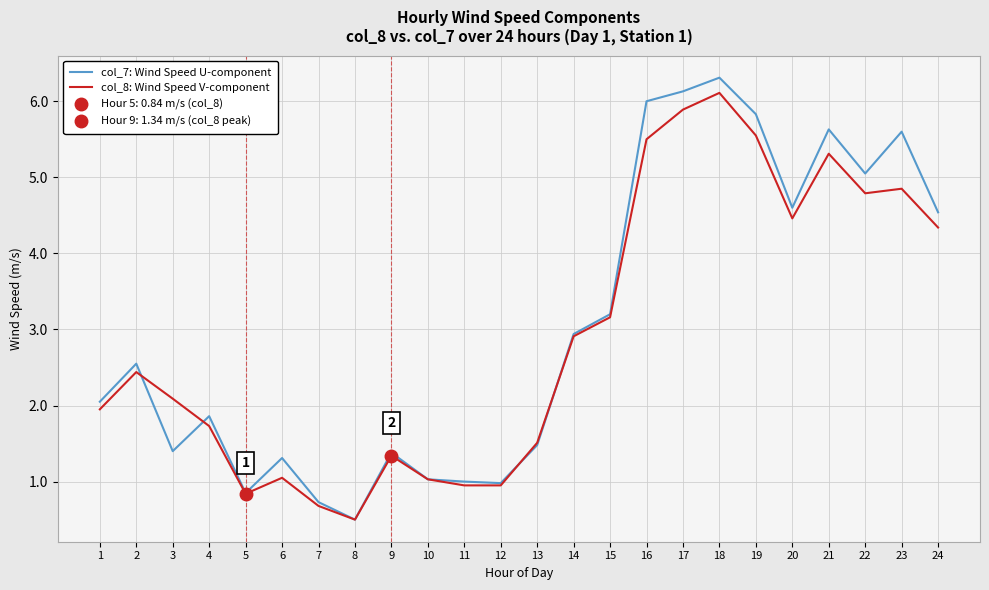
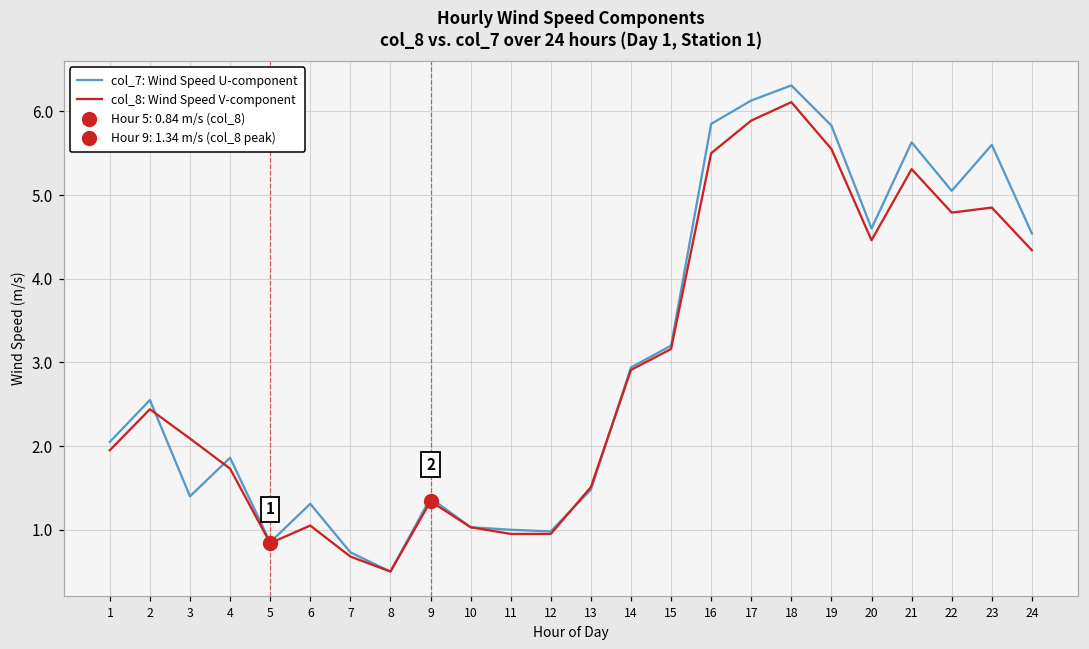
  {
    "col_7: Wind Speed U-component": {
      "1": 2.1,
      "2": 2.6,
      "3": 1.4,
      "4": 1.9,
      "7": 0.7,
      "11": 1.0,
      "15": 3.2,
-     "16": 6.0,
+     "16": 5.9,
      "17": 6.1,
      "18": 6.3,
      "19": 5.8,
      "20": 4.6,
      "21": 5.6,
      "22": 5.1,
      "23": 5.6,
      "24": 4.5
    }
  }
